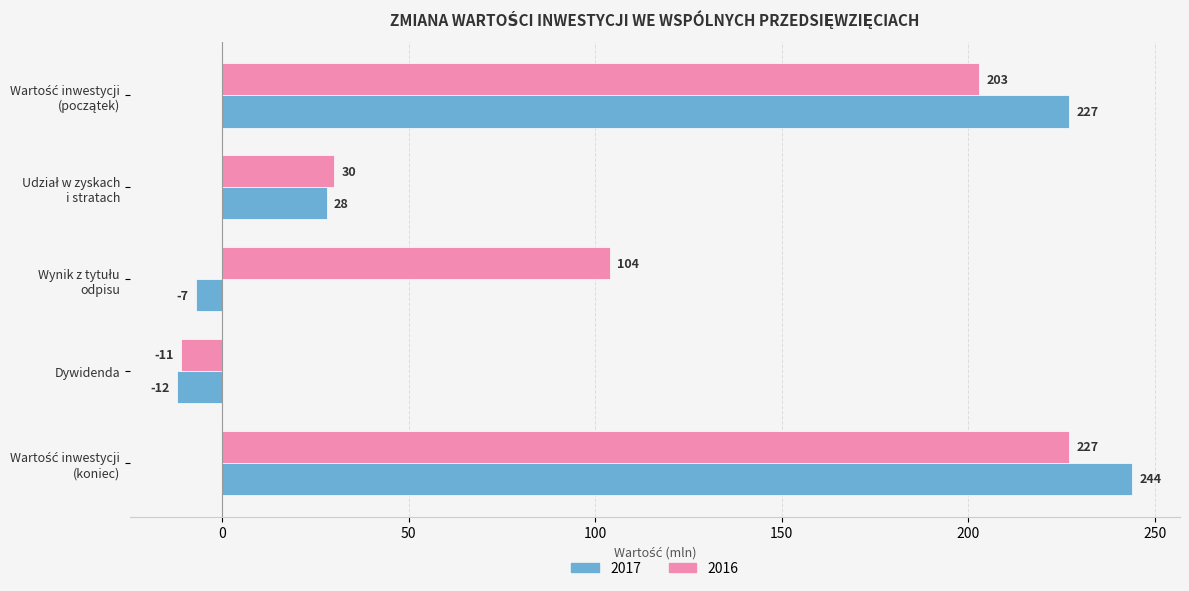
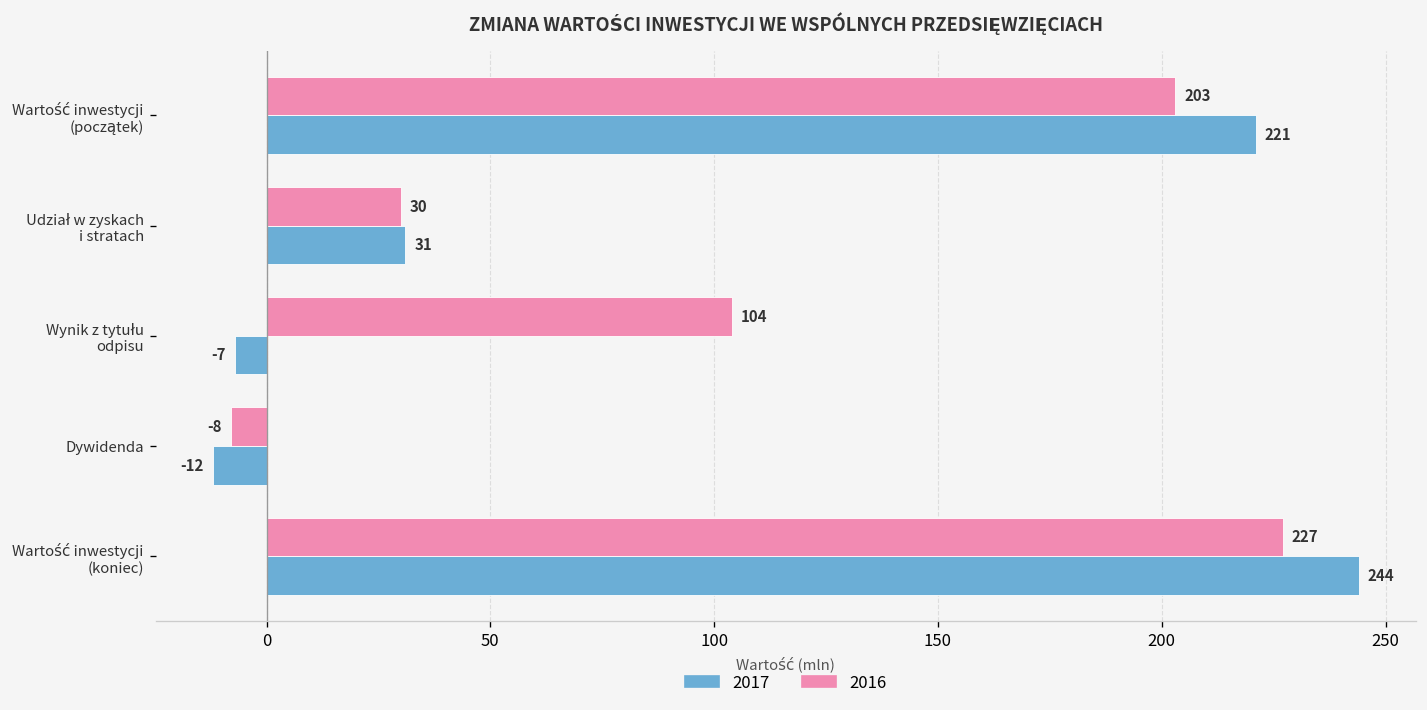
  {
    "2017": {
-     "Wartość inwestycji (początek)": 227,
-     "Udział w zyskach i stratach": 28,
+     "Wartość inwestycji (początek)": 221,
+     "Udział w zyskach i stratach": 31,
      "Wynik z tytułu odpisu": -7,
      "Dywidenda": -12,
      "Wartość inwestycji (koniec)": 244
    },
    "2016": {
      "Wartość inwestycji (początek)": 203,
      "Udział w zyskach i stratach": 30,
      "Wynik z tytułu odpisu": 104,
-     "Dywidenda": -11,
+     "Dywidenda": -8,
      "Wartość inwestycji (koniec)": 227
    }
  }
